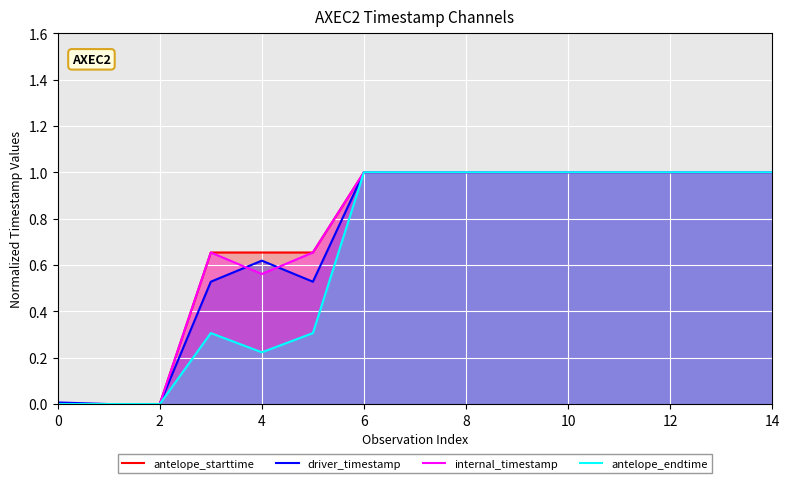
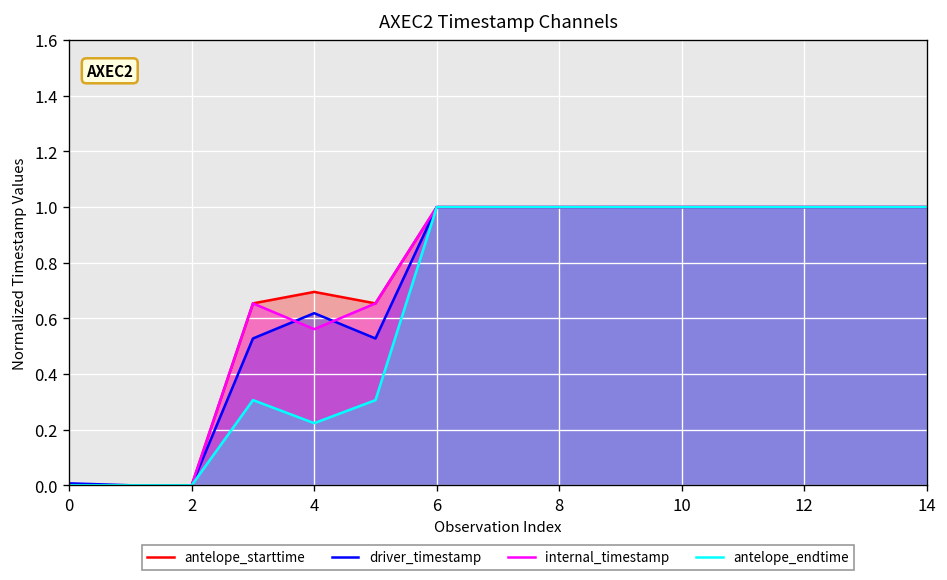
  {
    "antelope_starttime": {
-     "4": 0.65
+     "4": 0.70
    },
    "driver_timestamp": {
      "4": 0.62
    },
    "internal_timestamp": {
      "4": 0.56
    },
    "antelope_endtime": {
      "4": 0.22
    }
  }
